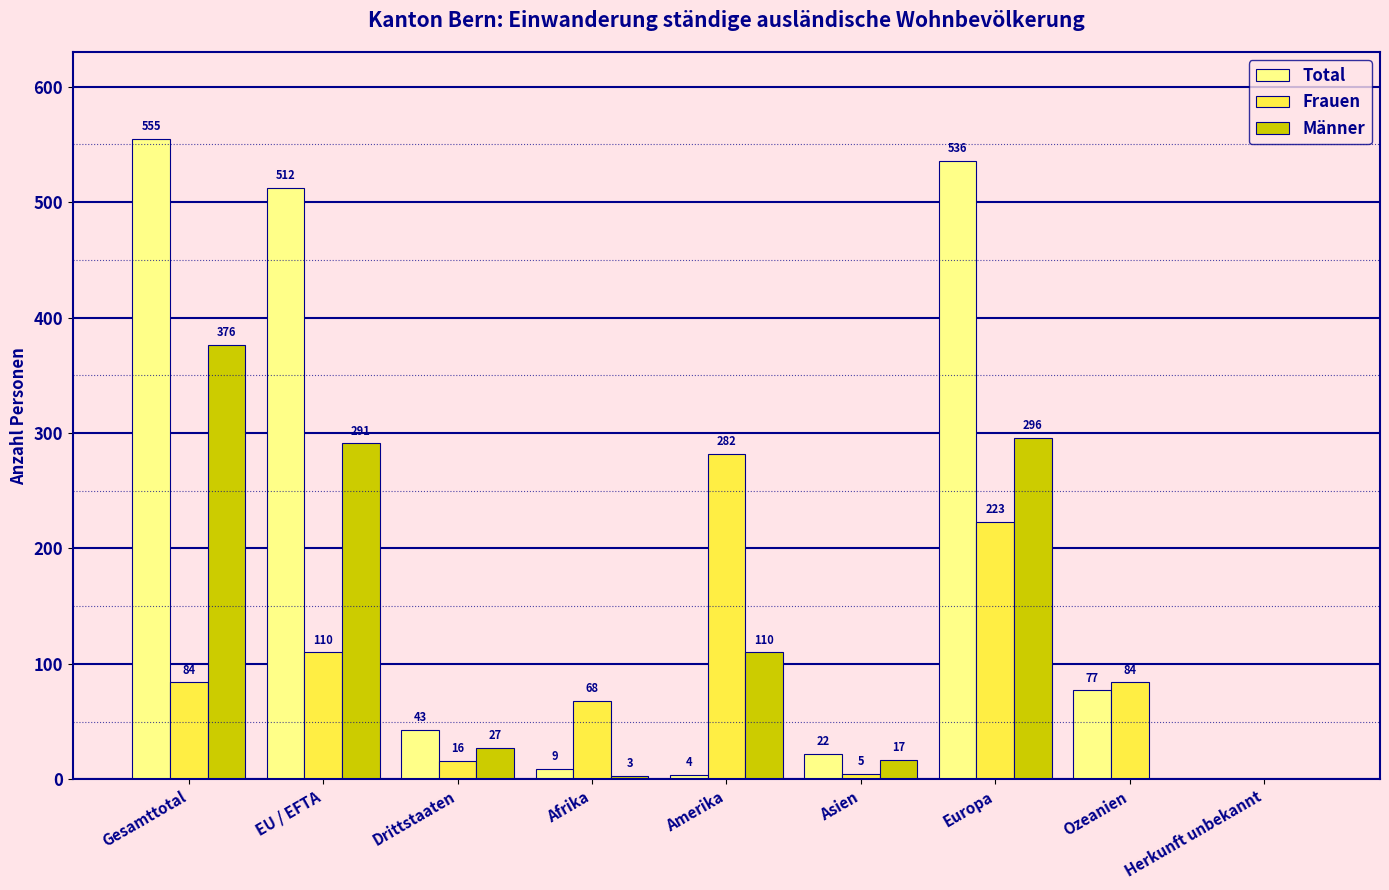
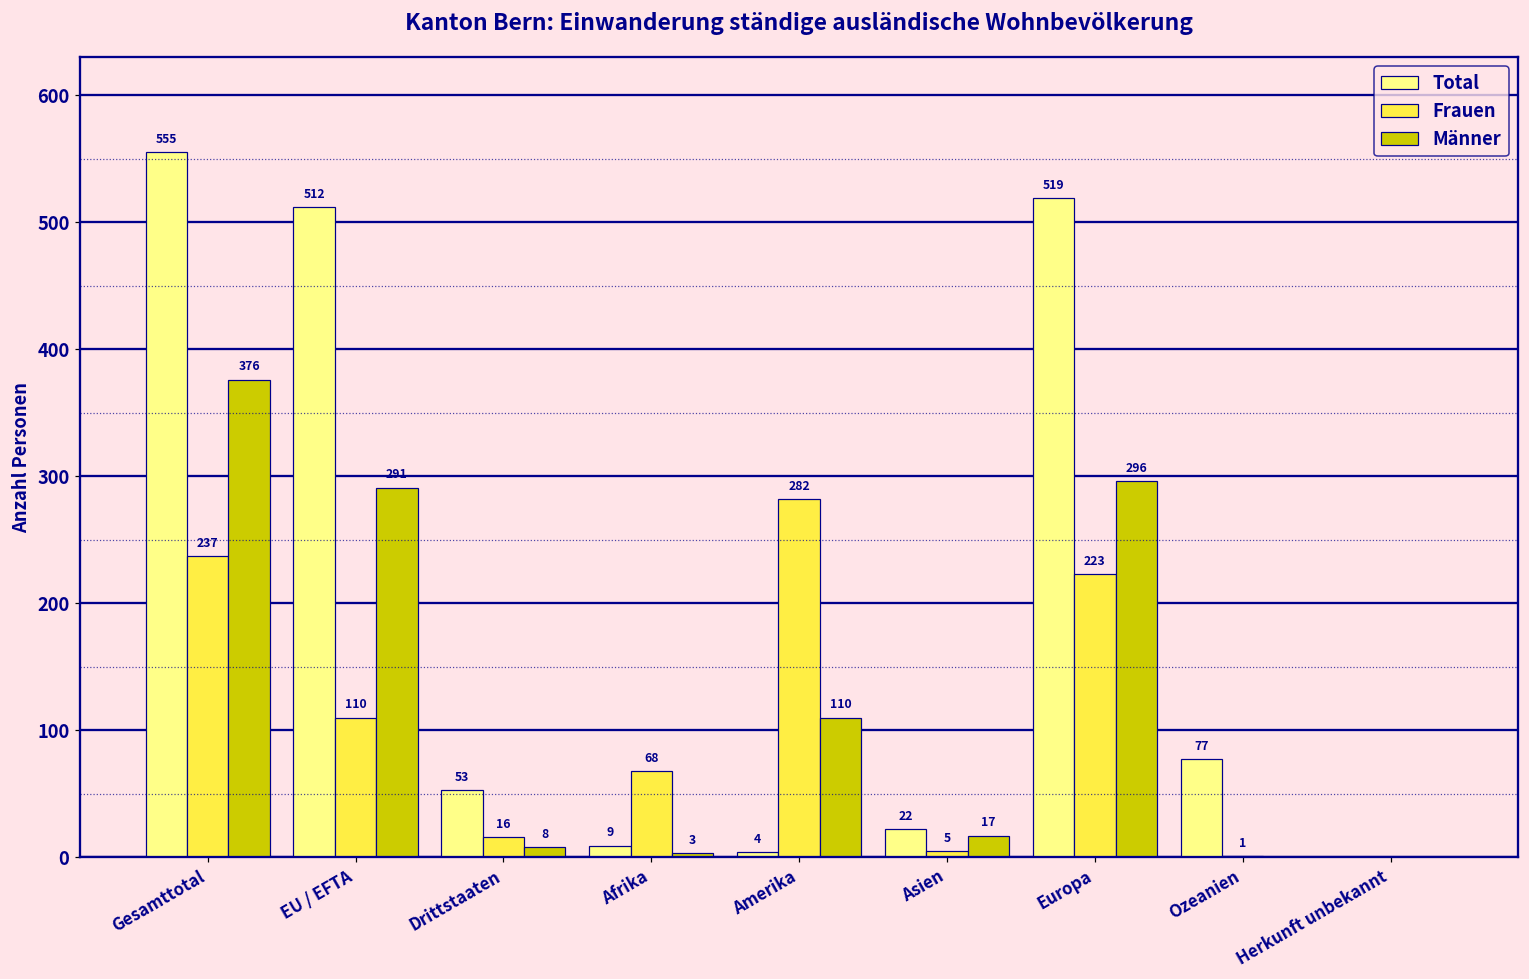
  {
    "Total": {
      "Gesamttotal": 555,
      "EU / EFTA": 512,
-     "Drittstaaten": 43,
+     "Drittstaaten": 53,
      "Afrika": 9,
      "Amerika": 4,
      "Asien": 22,
-     "Europa": 536,
+     "Europa": 519,
      "Ozeanien": 77
    },
    "Frauen": {
-     "Gesamttotal": 84,
+     "Gesamttotal": 237,
      "EU / EFTA": 110,
      "Drittstaaten": 16,
      "Afrika": 68,
      "Amerika": 282,
      "Asien": 5,
      "Europa": 223,
-     "Ozeanien": 84
+     "Ozeanien": 1
    },
    "Männer": {
      "Gesamttotal": 376,
      "EU / EFTA": 291,
-     "Drittstaaten": 27,
+     "Drittstaaten": 8,
      "Afrika": 3,
      "Amerika": 110,
      "Asien": 17,
      "Europa": 296
    }
  }
